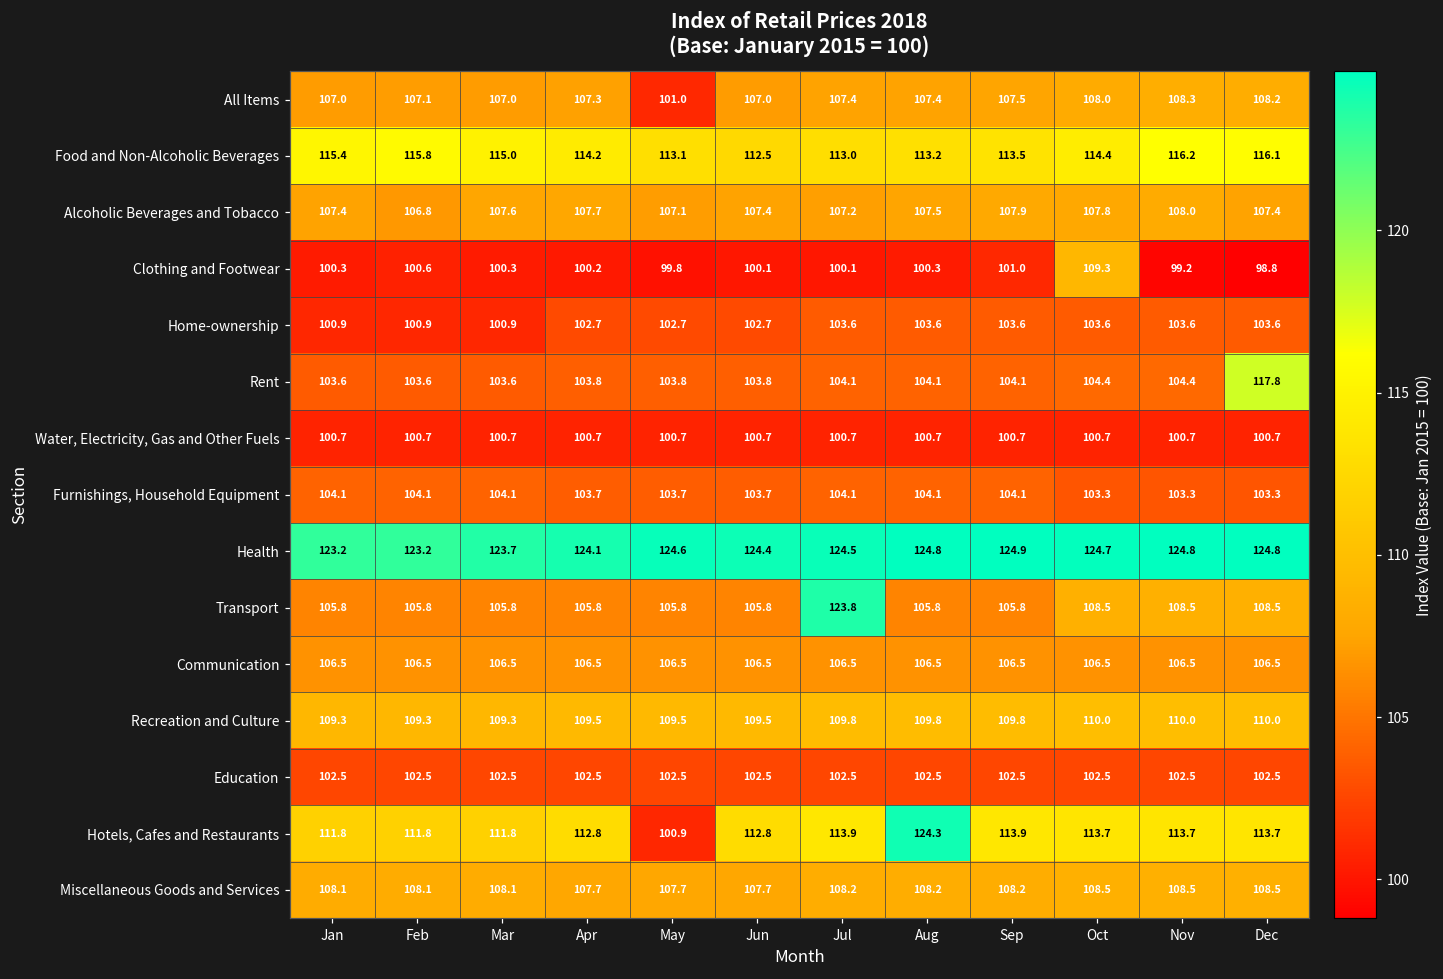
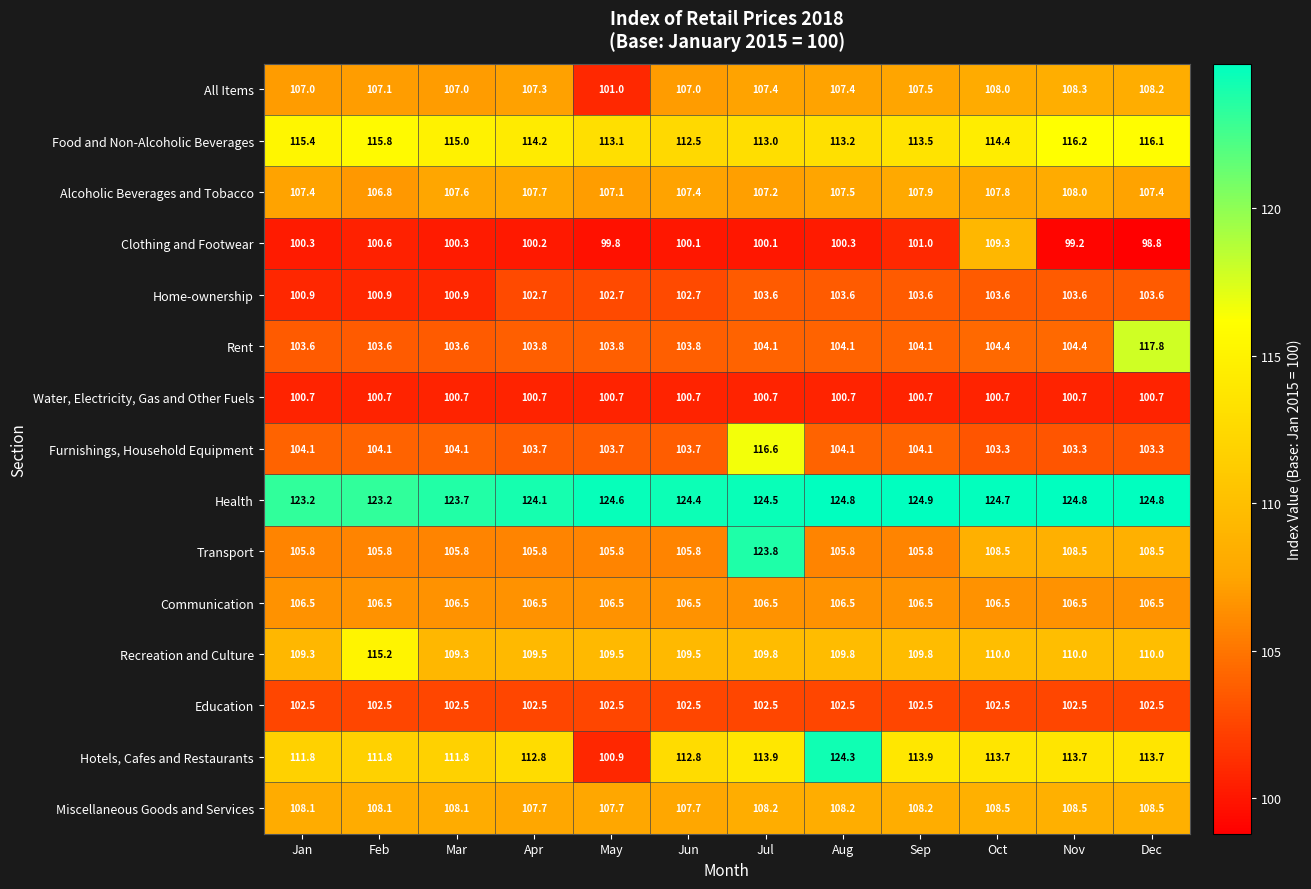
  {
    "All Items": {
      "Jan": 107.0,
      "Feb": 107.1,
      "Mar": 107.0,
      "Apr": 107.3,
      "May": 101.0,
      "Jun": 107.0,
      "Jul": 107.4,
      "Aug": 107.4,
      "Sep": 107.5,
      "Oct": 108.0,
      "Nov": 108.3,
      "Dec": 108.2
    },
    "Food and Non-Alcoholic Beverages": {
      "Jan": 115.4,
      "Feb": 115.8,
      "Mar": 115.0,
      "Apr": 114.2,
      "May": 113.1,
      "Jun": 112.5,
      "Jul": 113.0,
      "Aug": 113.2,
      "Sep": 113.5,
      "Oct": 114.4,
      "Nov": 116.2,
      "Dec": 116.1
    },
    "Alcoholic Beverages and Tobacco": {
      "Jan": 107.4,
      "Feb": 106.8,
      "Mar": 107.6,
      "Apr": 107.7,
      "May": 107.1,
      "Jun": 107.4,
      "Jul": 107.2,
      "Aug": 107.5,
      "Sep": 107.9,
      "Oct": 107.8,
      "Nov": 108.0,
      "Dec": 107.4
    },
    "Clothing and Footwear": {
      "Jan": 100.3,
      "Feb": 100.6,
      "Mar": 100.3,
      "Apr": 100.2,
      "May": 99.8,
      "Jun": 100.1,
      "Jul": 100.1,
      "Aug": 100.3,
      "Sep": 101.0,
      "Oct": 109.3,
      "Nov": 99.2,
      "Dec": 98.8
    },
    "Home-ownership": {
      "Jan": 100.9,
      "Feb": 100.9,
      "Mar": 100.9,
      "Apr": 102.7,
      "May": 102.7,
      "Jun": 102.7,
      "Jul": 103.6,
      "Aug": 103.6,
      "Sep": 103.6,
      "Oct": 103.6,
      "Nov": 103.6,
      "Dec": 103.6
    },
    "Rent": {
      "Jan": 103.6,
      "Feb": 103.6,
      "Mar": 103.6,
      "Apr": 103.8,
      "May": 103.8,
      "Jun": 103.8,
      "Jul": 104.1,
      "Aug": 104.1,
      "Sep": 104.1,
      "Oct": 104.4,
      "Nov": 104.4,
      "Dec": 117.8
    },
    "Water, Electricity, Gas and Other Fuels": {
      "Jan": 100.7,
      "Feb": 100.7,
      "Mar": 100.7,
      "Apr": 100.7,
      "May": 100.7,
      "Jun": 100.7,
      "Jul": 100.7,
      "Aug": 100.7,
      "Sep": 100.7,
      "Oct": 100.7,
      "Nov": 100.7,
      "Dec": 100.7
    },
    "Furnishings, Household Equipment": {
      "Jan": 104.1,
      "Feb": 104.1,
      "Mar": 104.1,
      "Apr": 103.7,
      "May": 103.7,
      "Jun": 103.7,
-     "Jul": 104.1,
+     "Jul": 116.6,
      "Aug": 104.1,
      "Sep": 104.1,
      "Oct": 103.3,
      "Nov": 103.3,
      "Dec": 103.3
    },
    "Health": {
      "Jan": 123.2,
      "Feb": 123.2,
      "Mar": 123.7,
      "Apr": 124.1,
      "May": 124.6,
      "Jun": 124.4,
      "Jul": 124.5,
      "Aug": 124.8,
      "Sep": 124.9,
      "Oct": 124.7,
      "Nov": 124.8,
      "Dec": 124.8
    },
    "Transport": {
      "Jan": 105.8,
      "Feb": 105.8,
      "Mar": 105.8,
      "Apr": 105.8,
      "May": 105.8,
      "Jun": 105.8,
      "Jul": 123.8,
      "Aug": 105.8,
      "Sep": 105.8,
      "Oct": 108.5,
      "Nov": 108.5,
      "Dec": 108.5
    },
    "Communication": {
      "Jan": 106.5,
      "Feb": 106.5,
      "Mar": 106.5,
      "Apr": 106.5,
      "May": 106.5,
      "Jun": 106.5,
      "Jul": 106.5,
      "Aug": 106.5,
      "Sep": 106.5,
      "Oct": 106.5,
      "Nov": 106.5,
      "Dec": 106.5
    },
    "Recreation and Culture": {
      "Jan": 109.3,
-     "Feb": 109.3,
+     "Feb": 115.2,
      "Mar": 109.3,
      "Apr": 109.5,
      "May": 109.5,
      "Jun": 109.5,
      "Jul": 109.8,
      "Aug": 109.8,
      "Sep": 109.8,
      "Oct": 110.0,
      "Nov": 110.0,
      "Dec": 110.0
    },
    "Education": {
      "Jan": 102.5,
      "Feb": 102.5,
      "Mar": 102.5,
      "Apr": 102.5,
      "May": 102.5,
      "Jun": 102.5,
      "Jul": 102.5,
      "Aug": 102.5,
      "Sep": 102.5,
      "Oct": 102.5,
      "Nov": 102.5,
      "Dec": 102.5
    },
    "Hotels, Cafes and Restaurants": {
      "Jan": 111.8,
      "Feb": 111.8,
      "Mar": 111.8,
      "Apr": 112.8,
      "May": 100.9,
      "Jun": 112.8,
      "Jul": 113.9,
      "Aug": 124.3,
      "Sep": 113.9,
      "Oct": 113.7,
      "Nov": 113.7,
      "Dec": 113.7
    },
    "Miscellaneous Goods and Services": {
      "Jan": 108.1,
      "Feb": 108.1,
      "Mar": 108.1,
      "Apr": 107.7,
      "May": 107.7,
      "Jun": 107.7,
      "Jul": 108.2,
      "Aug": 108.2,
      "Sep": 108.2,
      "Oct": 108.5,
      "Nov": 108.5,
      "Dec": 108.5
    }
  }
